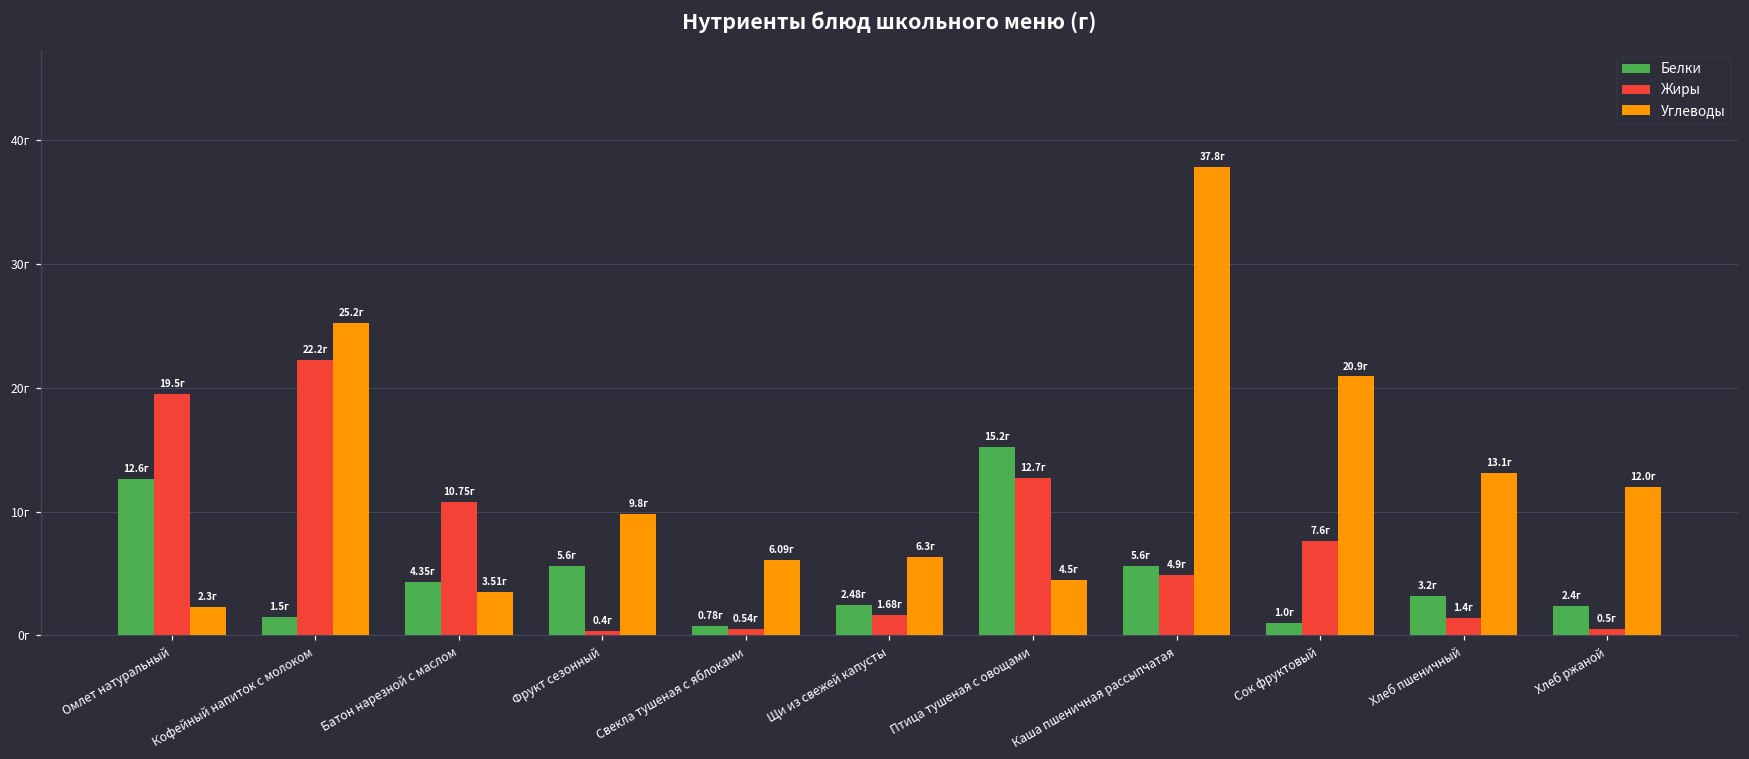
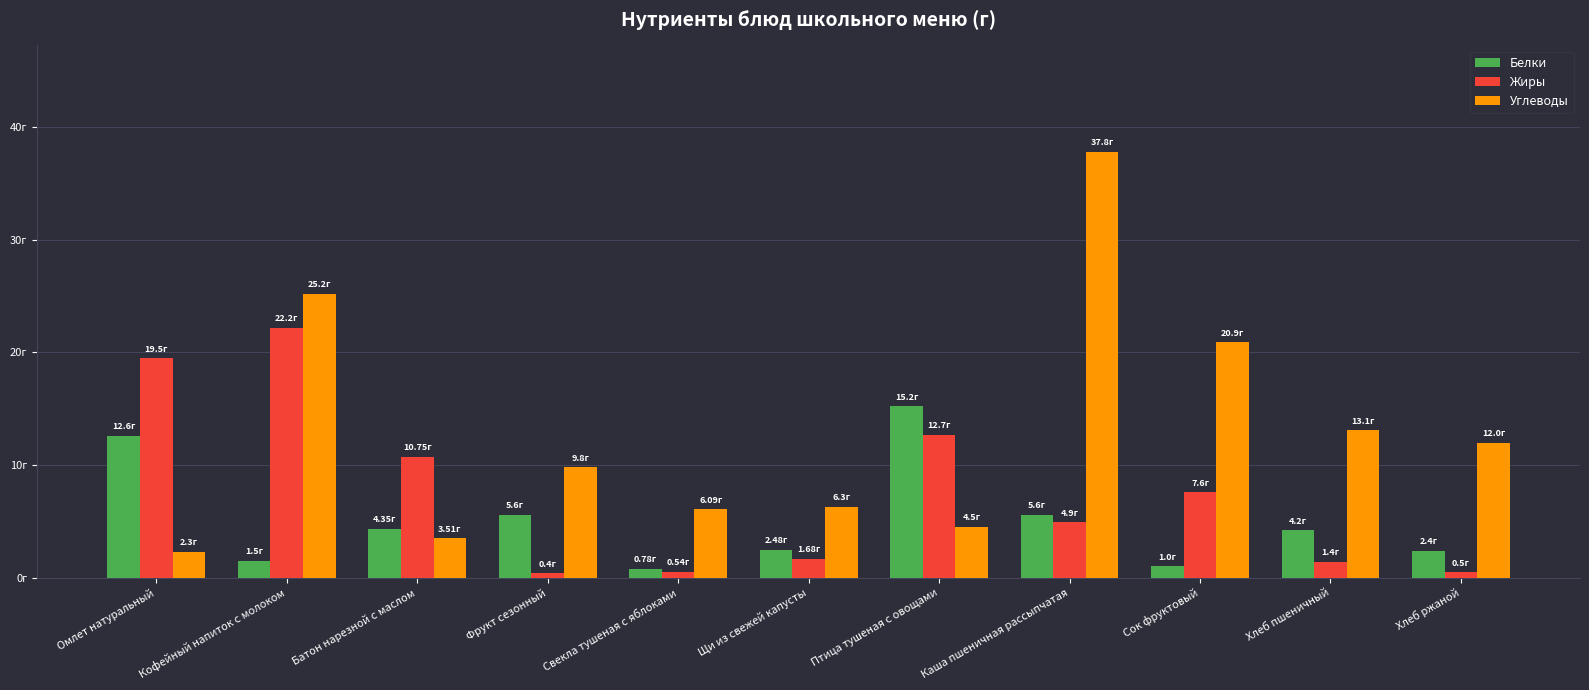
  {
    "Белки": {
      "Омлет натуральный": "12.6г",
      "Кофейный напиток с молоком": "1.5г",
      "Батон нарезной с маслом": "4.35г",
      "Фрукт сезонный": "5.6г",
      "Свекла тушеная с яблоками": "0.78г",
      "Щи из свежей капусты": "2.48г",
      "Птица тушеная с овощами": "15.2г",
      "Каша пшеничная рассыпчатая": "5.6г",
      "Сок фруктовый": "1.0г",
-     "Хлеб пшеничный": "3.2г",
+     "Хлеб пшеничный": "4.2г",
      "Хлеб ржаной": "2.4г"
    },
    "Жиры": {
      "Омлет натуральный": "19.5г",
      "Кофейный напиток с молоком": "22.2г",
      "Батон нарезной с маслом": "10.75г",
      "Фрукт сезонный": "0.4г",
      "Свекла тушеная с яблоками": "0.54г",
      "Щи из свежей капусты": "1.68г",
      "Птица тушеная с овощами": "12.7г",
      "Каша пшеничная рассыпчатая": "4.9г",
      "Сок фруктовый": "7.6г",
      "Хлеб пшеничный": "1.4г",
      "Хлеб ржаной": "0.5г"
    },
    "Углеводы": {
      "Омлет натуральный": "2.3г",
      "Кофейный напиток с молоком": "25.2г",
      "Батон нарезной с маслом": "3.51г",
      "Фрукт сезонный": "9.8г",
      "Свекла тушеная с яблоками": "6.09г",
      "Щи из свежей капусты": "6.3г",
      "Птица тушеная с овощами": "4.5г",
      "Каша пшеничная рассыпчатая": "37.8г",
      "Сок фруктовый": "20.9г",
      "Хлеб пшеничный": "13.1г",
      "Хлеб ржаной": "12.0г"
    }
  }
